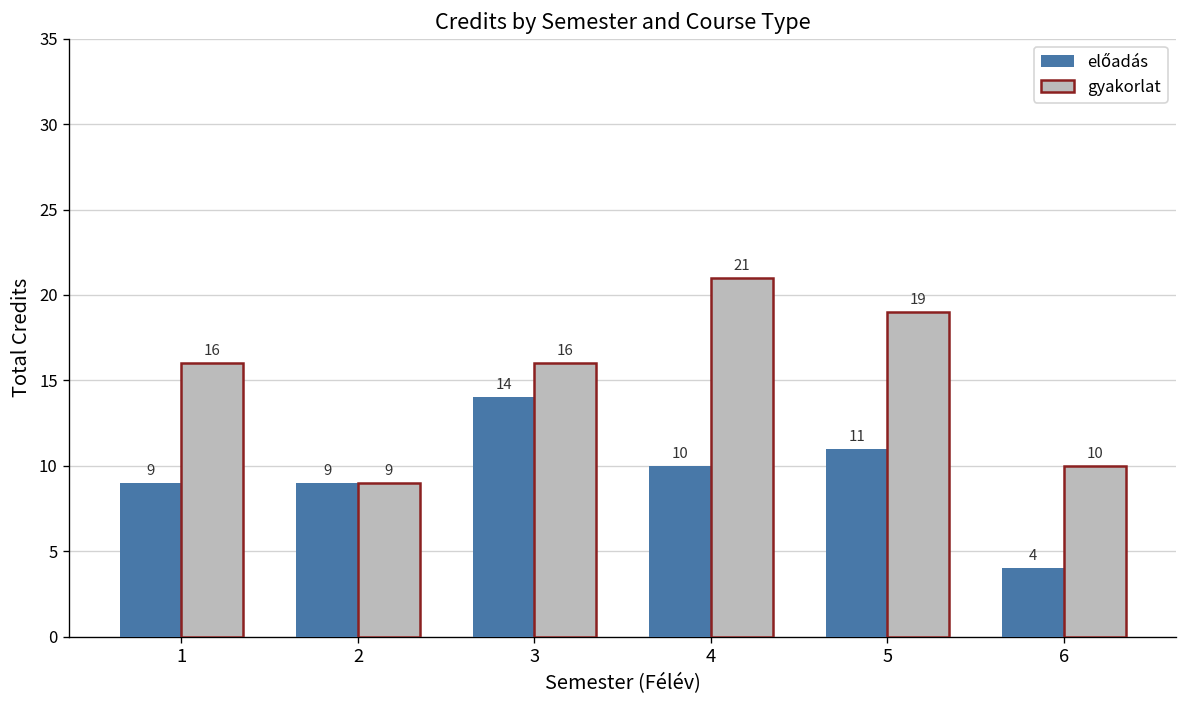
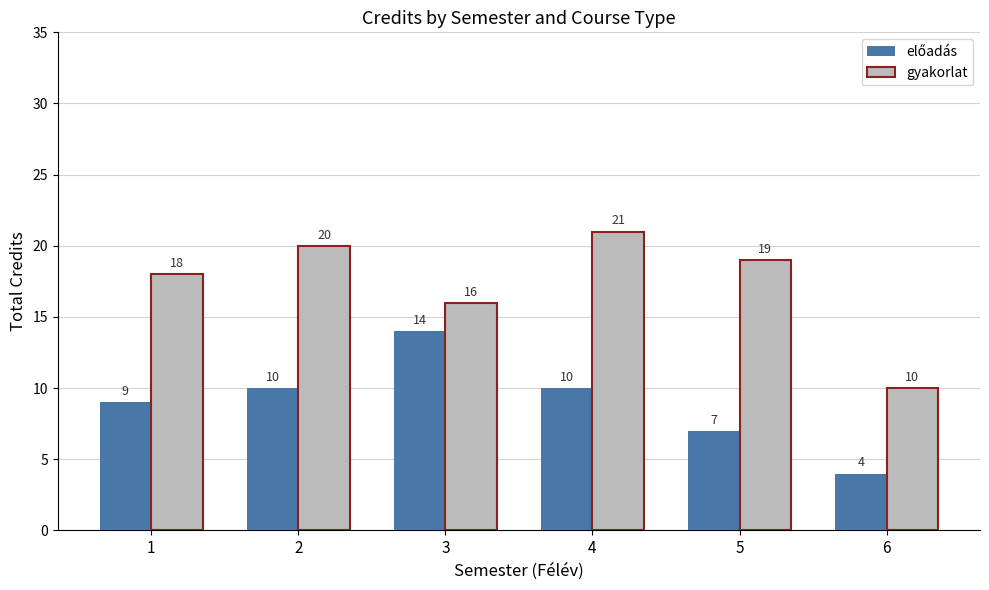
  {
    "előadás": {
      "1": 9,
-     "2": 9,
+     "2": 10,
      "3": 14,
      "4": 10,
-     "5": 11,
+     "5": 7,
      "6": 4
    },
    "gyakorlat": {
-     "1": 16,
-     "2": 9,
+     "1": 18,
+     "2": 20,
      "3": 16,
      "4": 21,
      "5": 19,
      "6": 10
    }
  }
